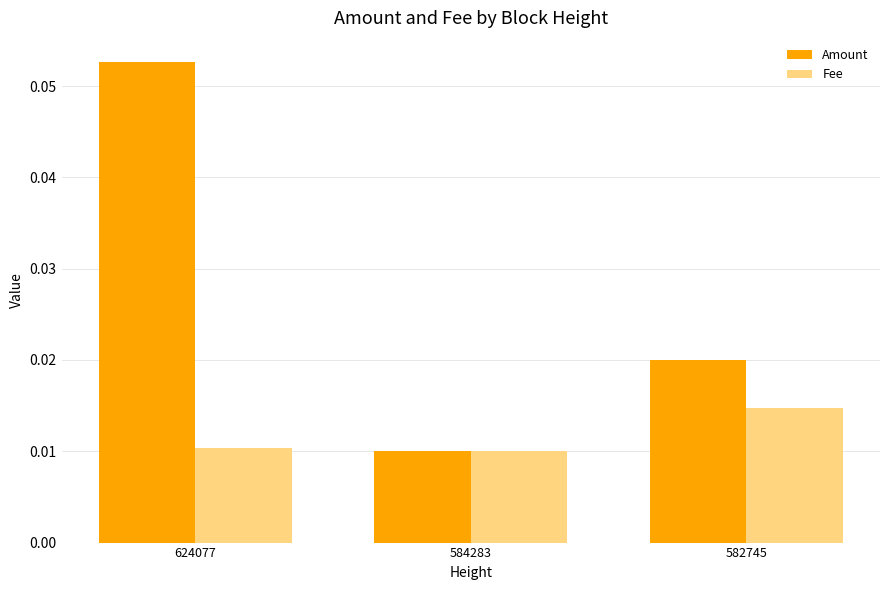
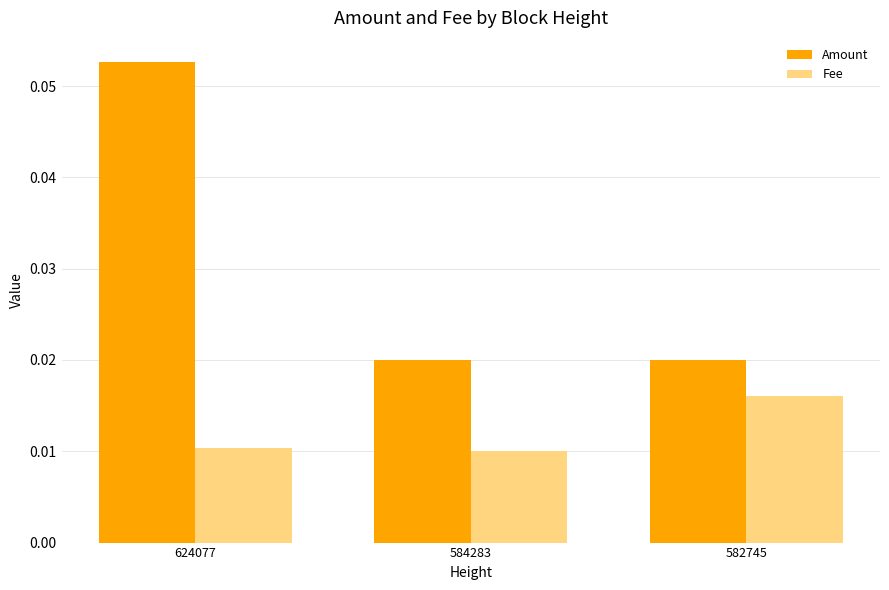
  {
    "Amount": {
      "624077": 0.053,
-     "584283": 0.01,
+     "584283": 0.02,
      "582745": 0.02
    },
    "Fee": {
      "624077": 0.010,
      "584283": 0.010,
-     "582745": 0.015
+     "582745": 0.016
    }
  }
